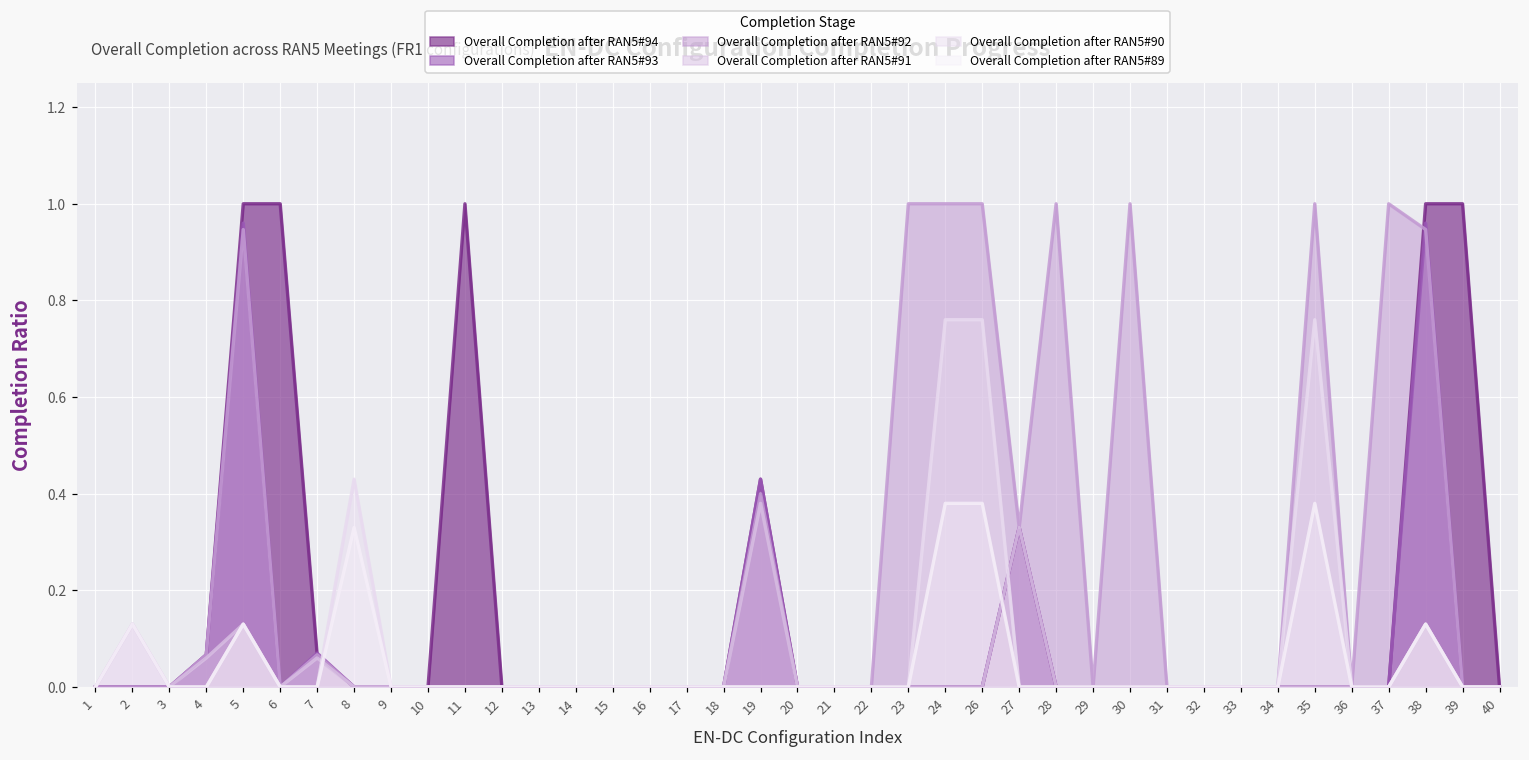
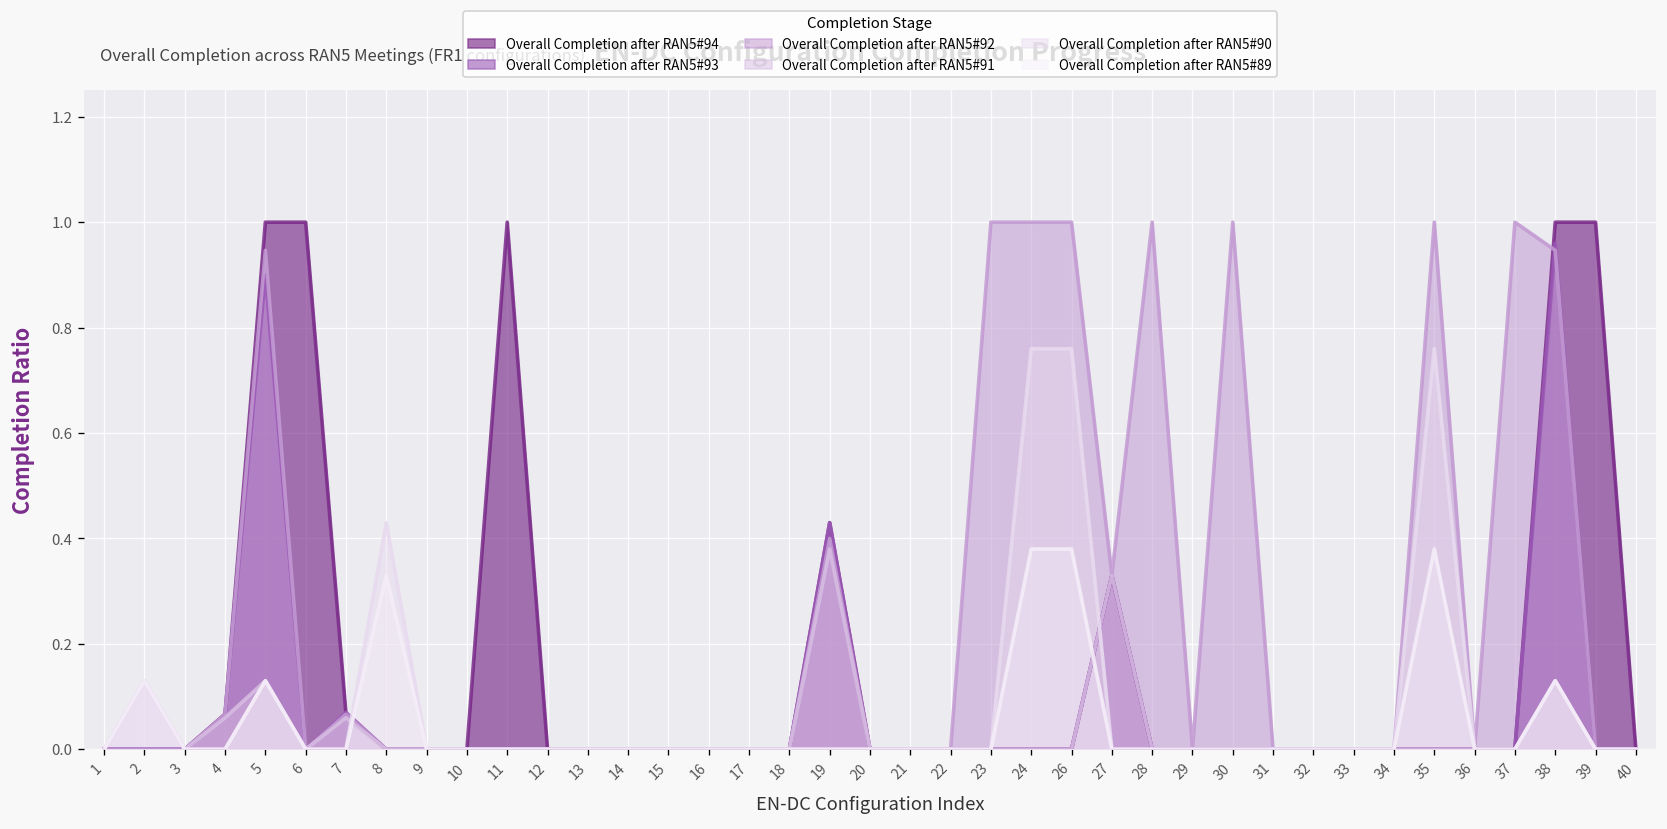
  {
    "Overall Completion after RAN5#94": {
      "5": 1.00,
      "6": 1.00,
      "11": 1.00,
      "38": 1.00,
      "39": 1.00
    },
    "Overall Completion after RAN5#93": {
-     "5": 0.96,
+     "5": 0.90,
      "38": 0.96
    }
  }
